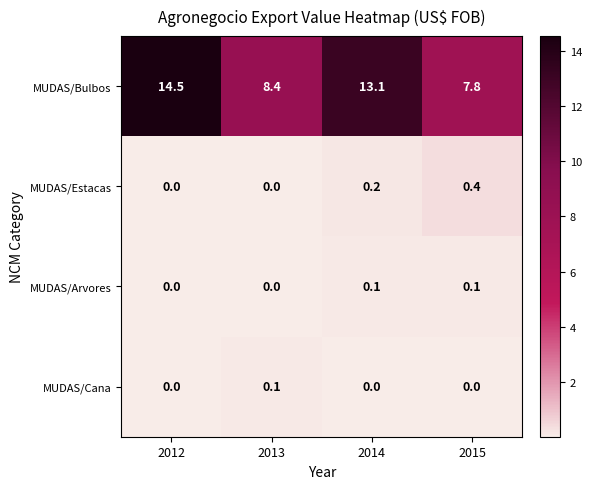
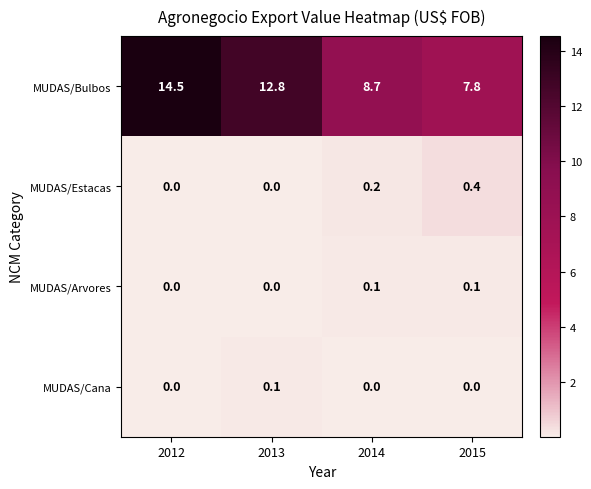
  {
    "MUDAS/Bulbos": {
      "2012": 14.5,
-     "2013": 8.4,
-     "2014": 13.1,
+     "2013": 12.8,
+     "2014": 8.7,
      "2015": 7.8
    },
    "MUDAS/Estacas": {
      "2012": 0.0,
      "2013": 0.0,
      "2014": 0.2,
      "2015": 0.4
    },
    "MUDAS/Arvores": {
      "2012": 0.0,
      "2013": 0.0,
      "2014": 0.1,
      "2015": 0.1
    },
    "MUDAS/Cana": {
      "2012": 0.0,
      "2013": 0.1,
      "2014": 0.0,
      "2015": 0.0
    }
  }
